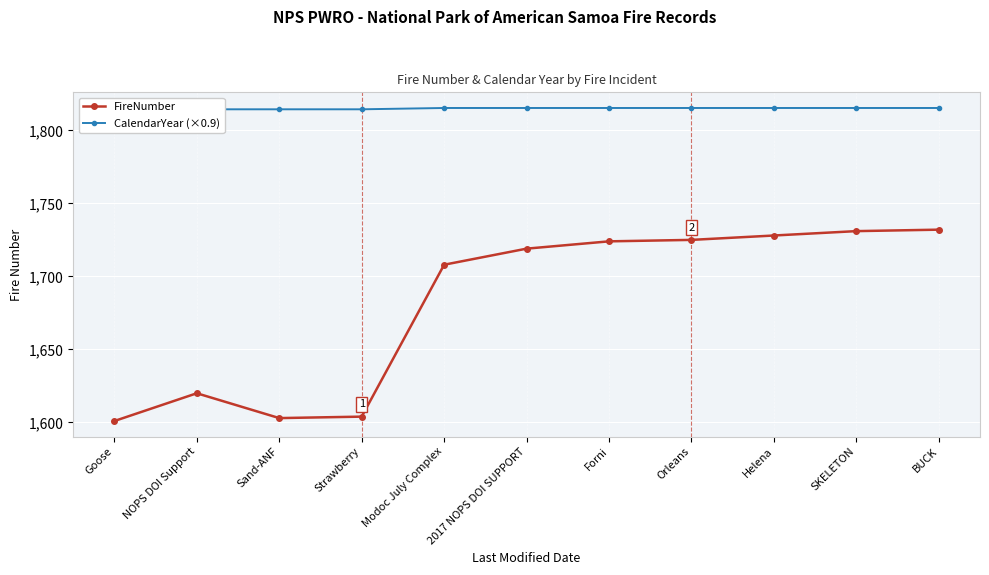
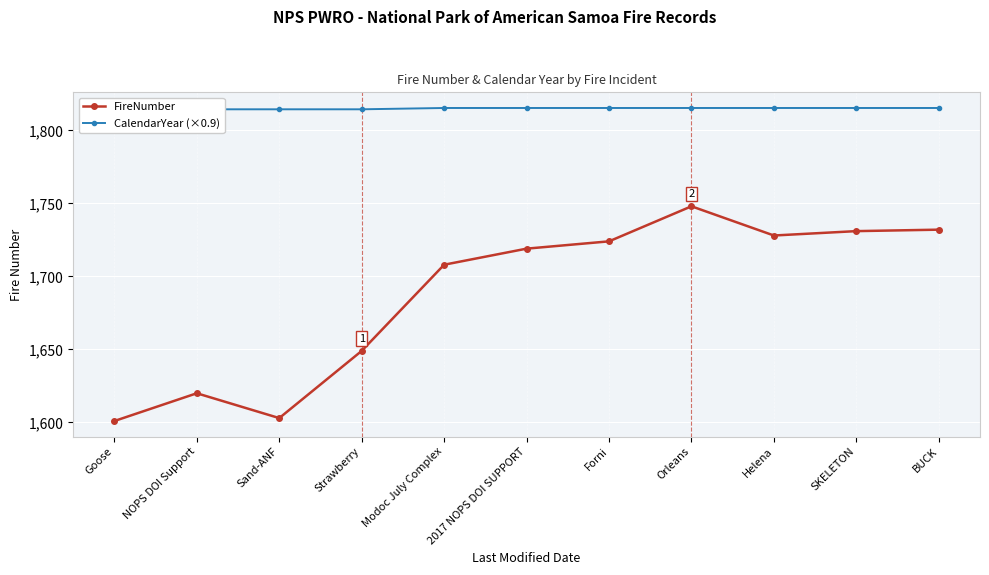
  {
    "FireNumber": {
      "Goose": "1,601",
      "NOPS DOI Support": "1,620",
      "Sand-ANF": "1,603",
-     "Strawberry": "1,604",
+     "Strawberry": "1,649",
      "Modoc July Complex": "1,708",
      "2017 NOPS DOI SUPPORT": "1,719",
      "Forni": "1,724",
-     "Orleans": "1,725",
+     "Orleans": "1,748",
      "Helena": "1,728",
      "SKELETON": "1,731",
      "BUCK": "1,732"
    },
    "CalendarYear (×0.9)": {
      "Sand-ANF": "1,814",
      "Strawberry": "1,814",
      "Modoc July Complex": "1,815",
      "2017 NOPS DOI SUPPORT": "1,815",
      "Forni": "1,815",
      "Orleans": "1,815",
      "Helena": "1,815",
      "SKELETON": "1,815",
      "BUCK": "1,815"
    }
  }
